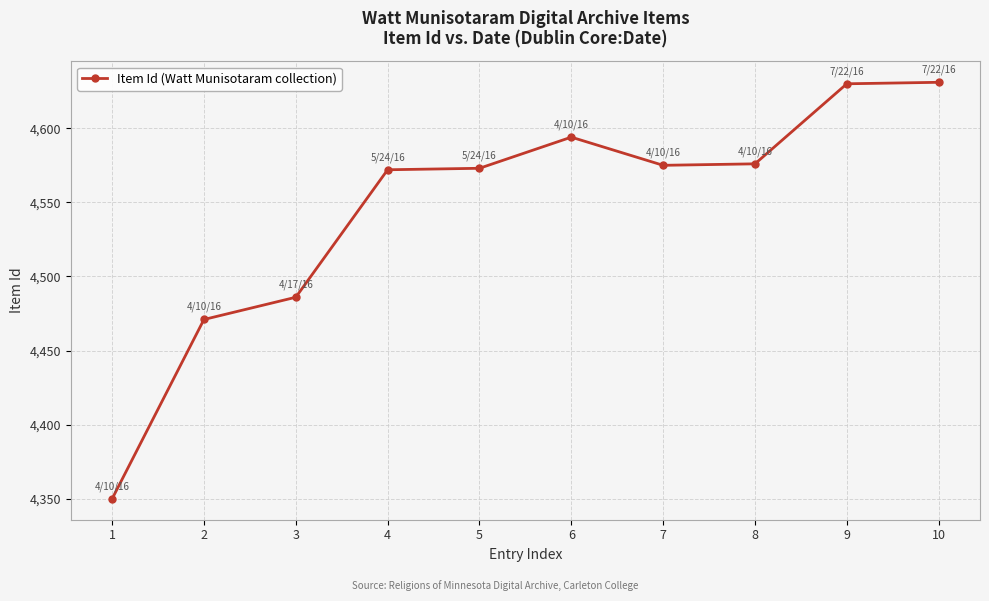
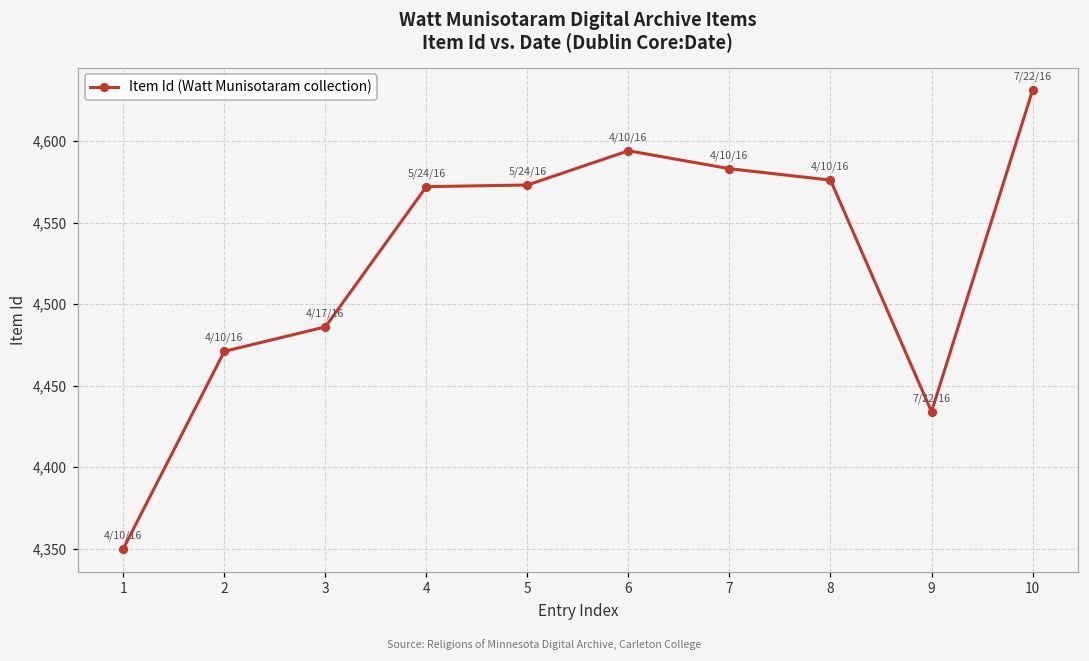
  {
-   "7": "4,575",
-   "9": "4,630"
+   "7": "4,583",
+   "9": "4,434"
  }
